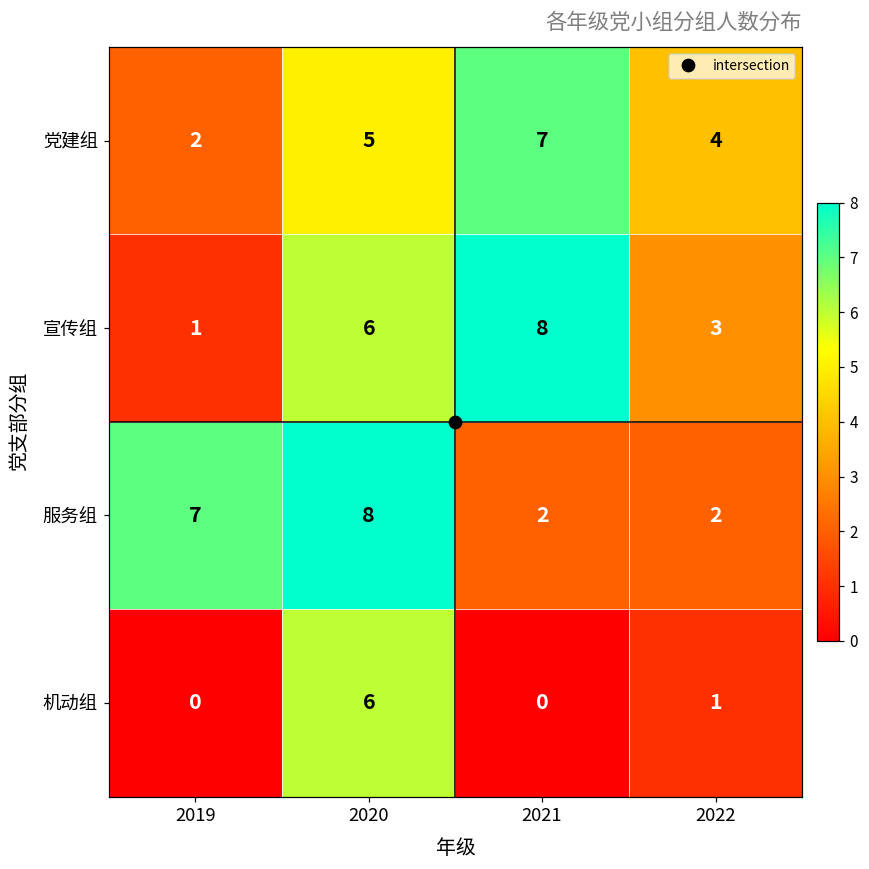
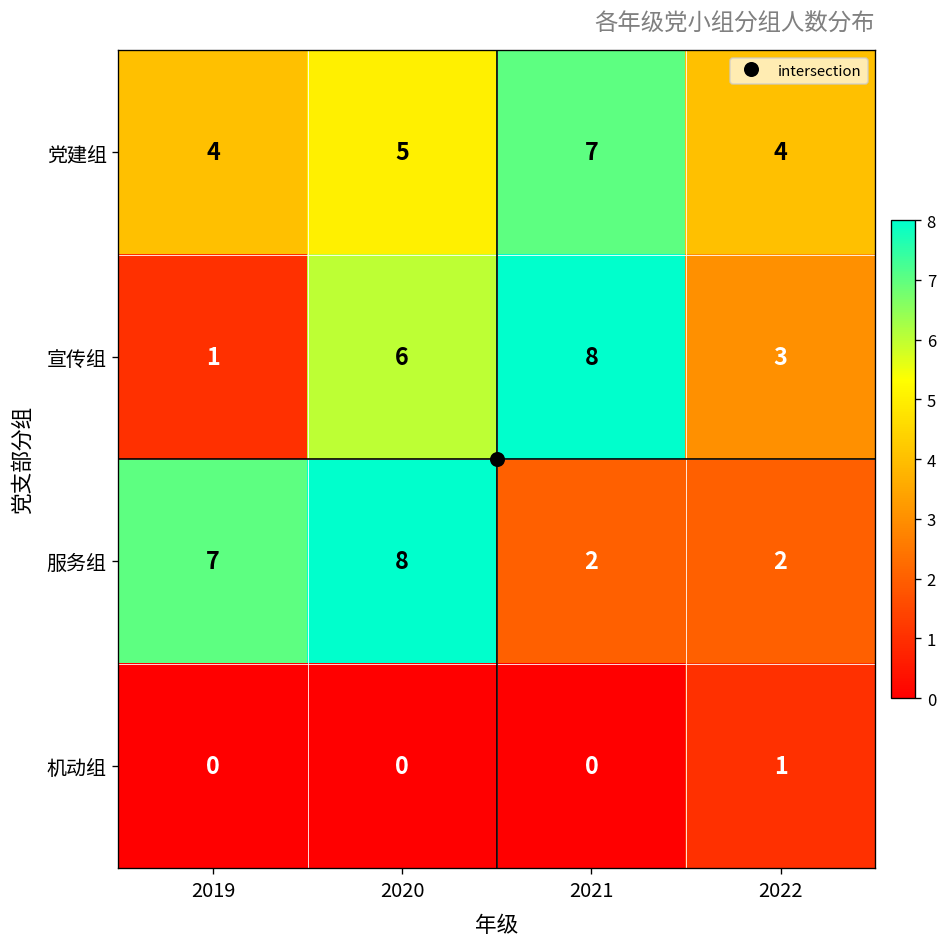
  {
    "党建组": {
-     "2019": 2,
+     "2019": 4,
      "2020": 5,
      "2021": 7,
      "2022": 4
    },
    "宣传组": {
      "2019": 1,
      "2020": 6,
      "2021": 8,
      "2022": 3
    },
    "服务组": {
      "2019": 7,
      "2020": 8,
      "2021": 2,
      "2022": 2
    },
    "机动组": {
      "2019": 0,
-     "2020": 6,
+     "2020": 0,
      "2021": 0,
      "2022": 1
    }
  }
